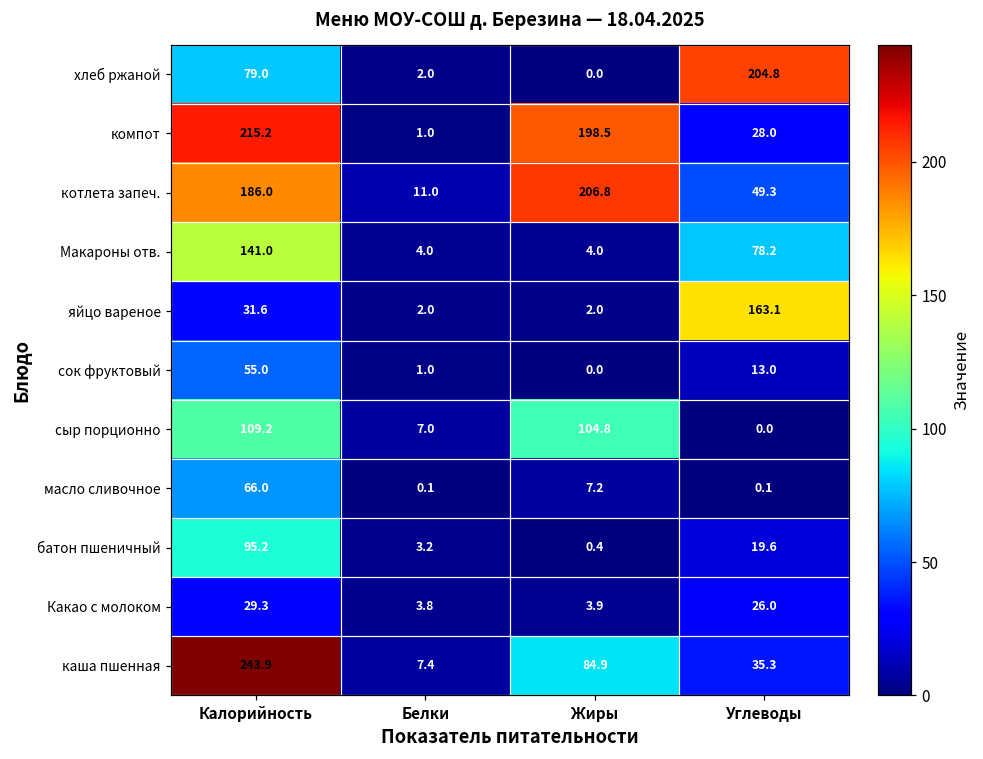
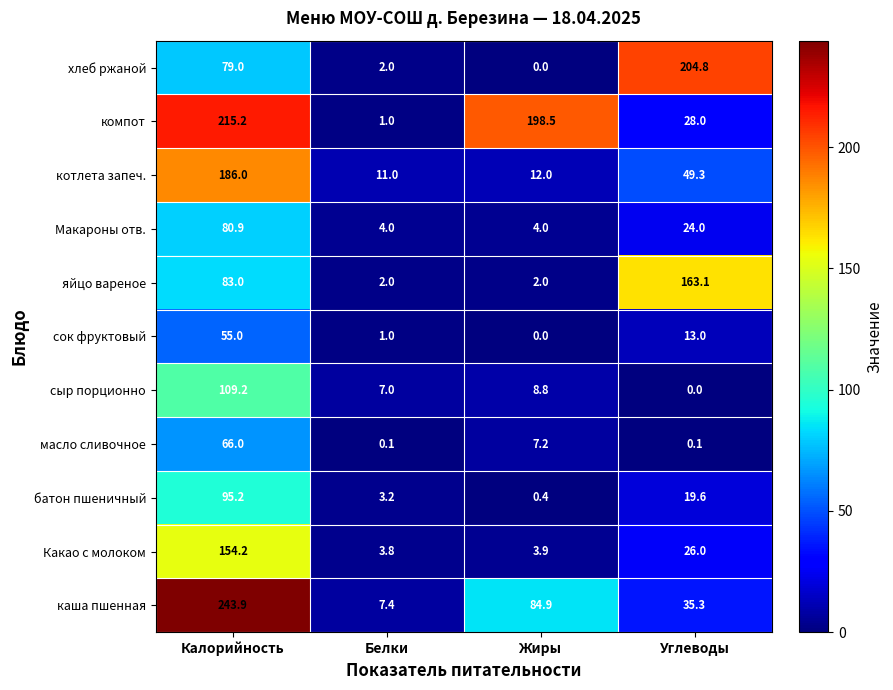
  {
    "хлеб ржаной": {
      "Калорийность": 79.0,
      "Белки": 2.0,
      "Жиры": 0.0,
      "Углеводы": 204.8
    },
    "компот": {
      "Калорийность": 215.2,
      "Белки": 1.0,
      "Жиры": 198.5,
      "Углеводы": 28.0
    },
    "котлета запеч.": {
      "Калорийность": 186.0,
      "Белки": 11.0,
-     "Жиры": 206.8,
+     "Жиры": 12.0,
      "Углеводы": 49.3
    },
    "Макароны отв.": {
-     "Калорийность": 141.0,
+     "Калорийность": 80.9,
      "Белки": 4.0,
      "Жиры": 4.0,
-     "Углеводы": 78.2
+     "Углеводы": 24.0
    },
    "яйцо вареное": {
-     "Калорийность": 31.6,
+     "Калорийность": 83.0,
      "Белки": 2.0,
      "Жиры": 2.0,
      "Углеводы": 163.1
    },
    "сок фруктовый": {
      "Калорийность": 55.0,
      "Белки": 1.0,
      "Жиры": 0.0,
      "Углеводы": 13.0
    },
    "сыр порционно": {
      "Калорийность": 109.2,
      "Белки": 7.0,
-     "Жиры": 104.8,
+     "Жиры": 8.8,
      "Углеводы": 0.0
    },
    "масло сливочное": {
      "Калорийность": 66.0,
      "Белки": 0.1,
      "Жиры": 7.2,
      "Углеводы": 0.1
    },
    "батон пшеничный": {
      "Калорийность": 95.2,
      "Белки": 3.2,
      "Жиры": 0.4,
      "Углеводы": 19.6
    },
    "Какао с молоком": {
-     "Калорийность": 29.3,
+     "Калорийность": 154.2,
      "Белки": 3.8,
      "Жиры": 3.9,
      "Углеводы": 26.0
    },
    "каша пшенная": {
      "Калорийность": 243.9,
      "Белки": 7.4,
      "Жиры": 84.9,
      "Углеводы": 35.3
    }
  }
